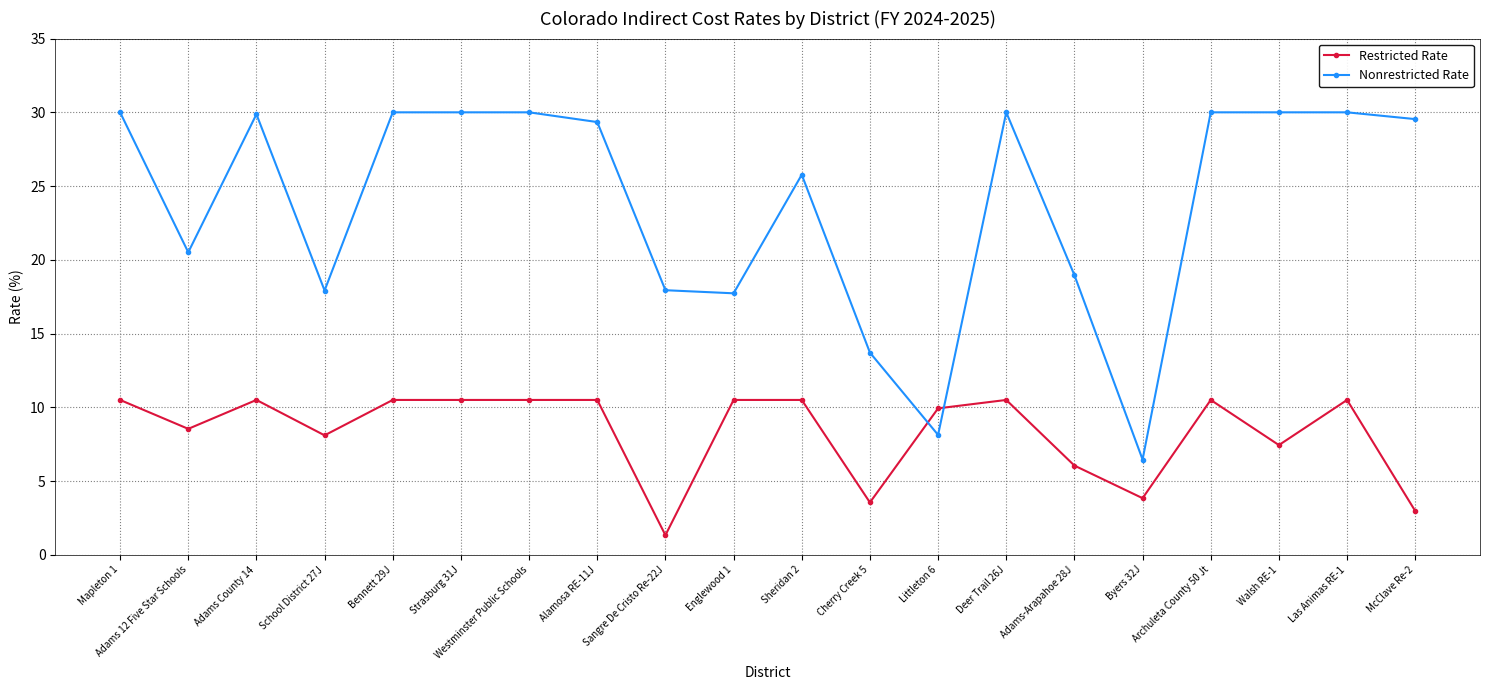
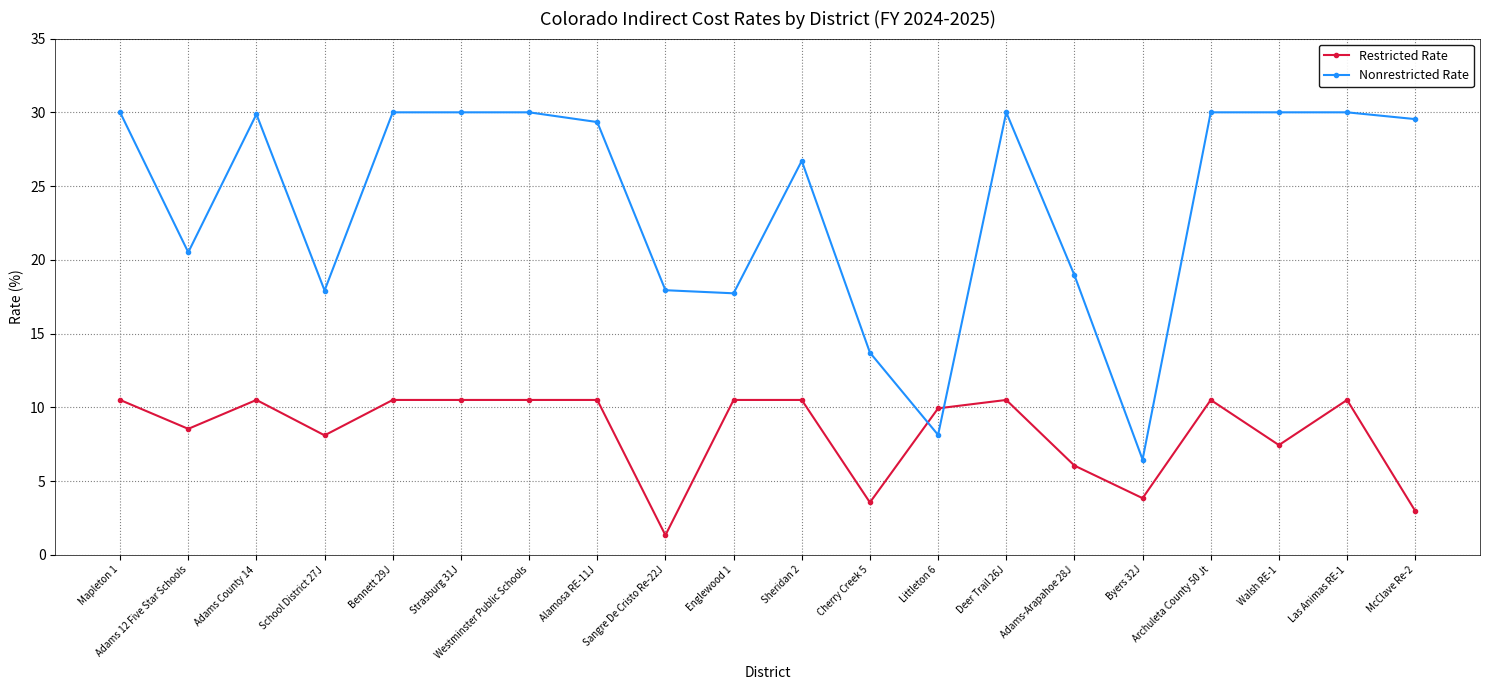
  {
    "Restricted Rate": {
      "Mapleton 1": 10.5,
      "Adams 12 Five Star Schools": 8.5,
      "Adams County 14": 10.5,
      "School District 27J": 8.1,
      "Bennett 29J": 10.5,
      "Strasburg 31J": 10.5,
      "Westminster Public Schools": 10.5,
      "Alamosa RE-11J": 10.5,
      "Sangre De Cristo Re-22J": 1.3,
      "Englewood 1": 10.5,
      "Sheridan 2": 10.5,
      "Cherry Creek 5": 3.6,
      "Littleton 6": 9.9,
      "Deer Trail 26J": 10.5,
      "Adams-Arapahoe 28J": 6.1,
      "Byers 32J": 3.8,
      "Archuleta County 50 Jt": 10.5,
      "Walsh RE-1": 7.4,
      "Las Animas RE-1": 10.5,
      "McClave Re-2": 3.0
    },
    "Nonrestricted Rate": {
      "Mapleton 1": 30.0,
      "Adams 12 Five Star Schools": 20.5,
      "Adams County 14": 29.9,
      "School District 27J": 17.9,
      "Bennett 29J": 30.0,
      "Strasburg 31J": 30.0,
      "Westminster Public Schools": 30.0,
      "Alamosa RE-11J": 29.3,
      "Sangre De Cristo Re-22J": 17.9,
      "Englewood 1": 17.7,
-     "Sheridan 2": 25.8,
+     "Sheridan 2": 26.7,
      "Cherry Creek 5": 13.7,
      "Littleton 6": 8.1,
      "Deer Trail 26J": 30.0,
      "Adams-Arapahoe 28J": 19.0,
      "Byers 32J": 6.5,
      "Archuleta County 50 Jt": 30.0,
      "Walsh RE-1": 30.0,
      "Las Animas RE-1": 30.0,
      "McClave Re-2": 29.5
    }
  }
